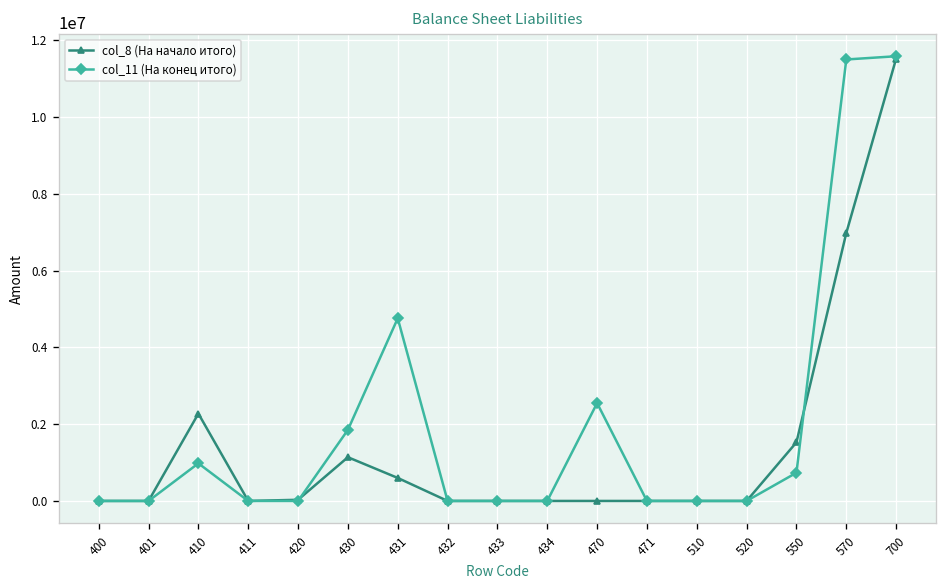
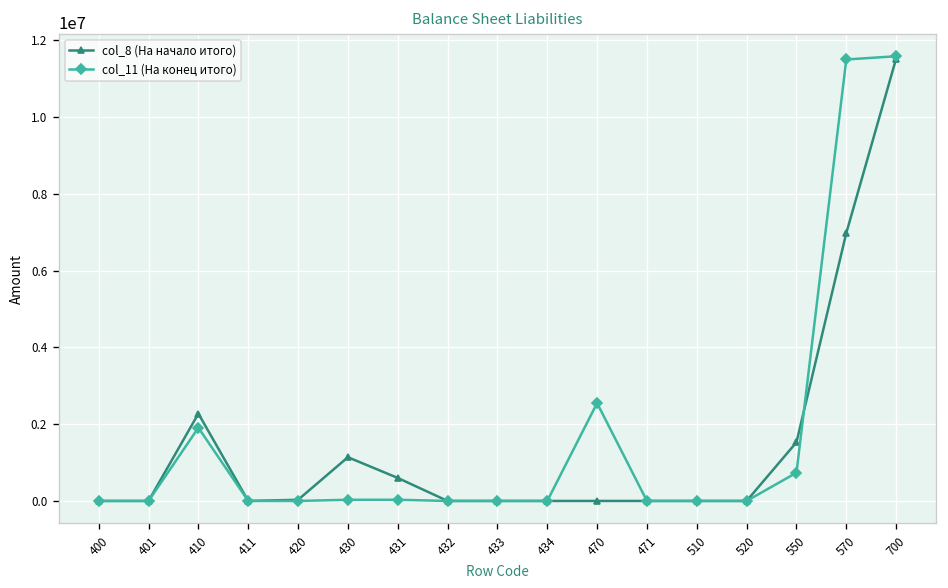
  {
    "col_8 (На начало итого)": {
      "410": 2300000,
      "430": 1100000,
      "431": 600000,
      "470": 0,
      "550": 1500000,
      "570": 7000000
    },
    "col_11 (На конец итого)": {
-     "410": 1000000,
-     "430": 1900000,
-     "431": 4800000,
+     "410": 1900000,
+     "430": 0,
+     "431": 0,
      "470": 2500000,
      "550": 700000,
      "570": 11500000
    }
  }
